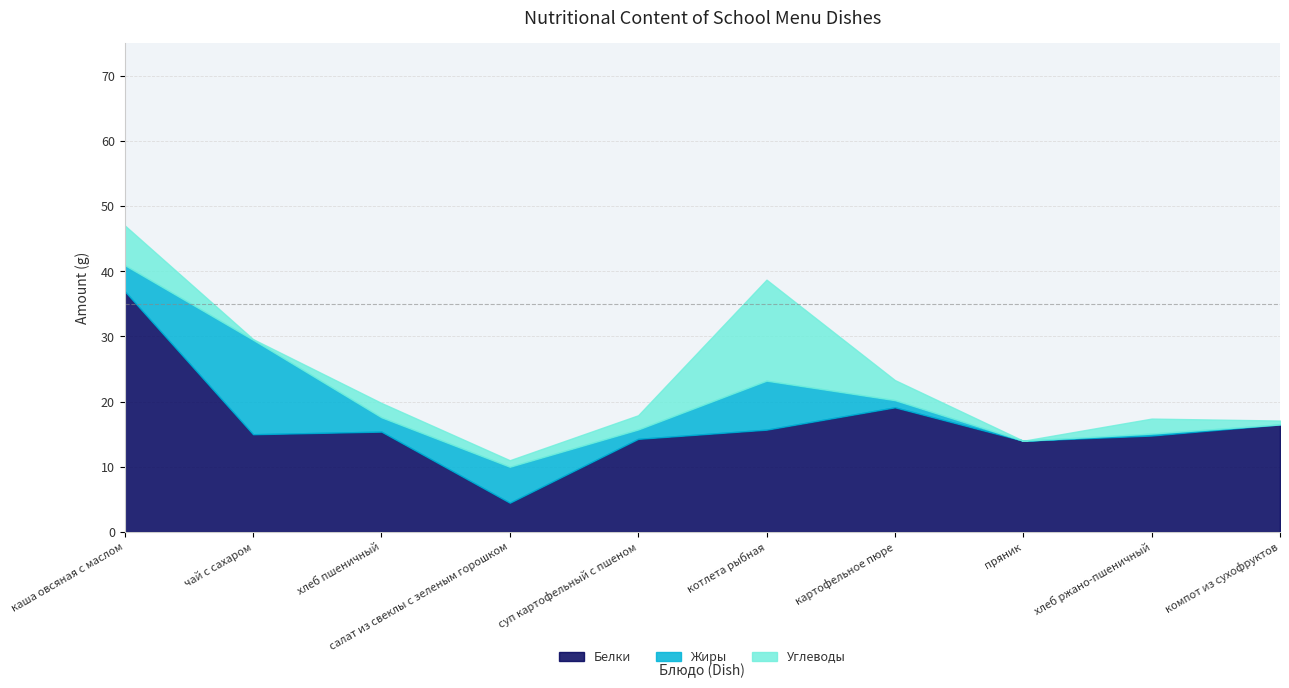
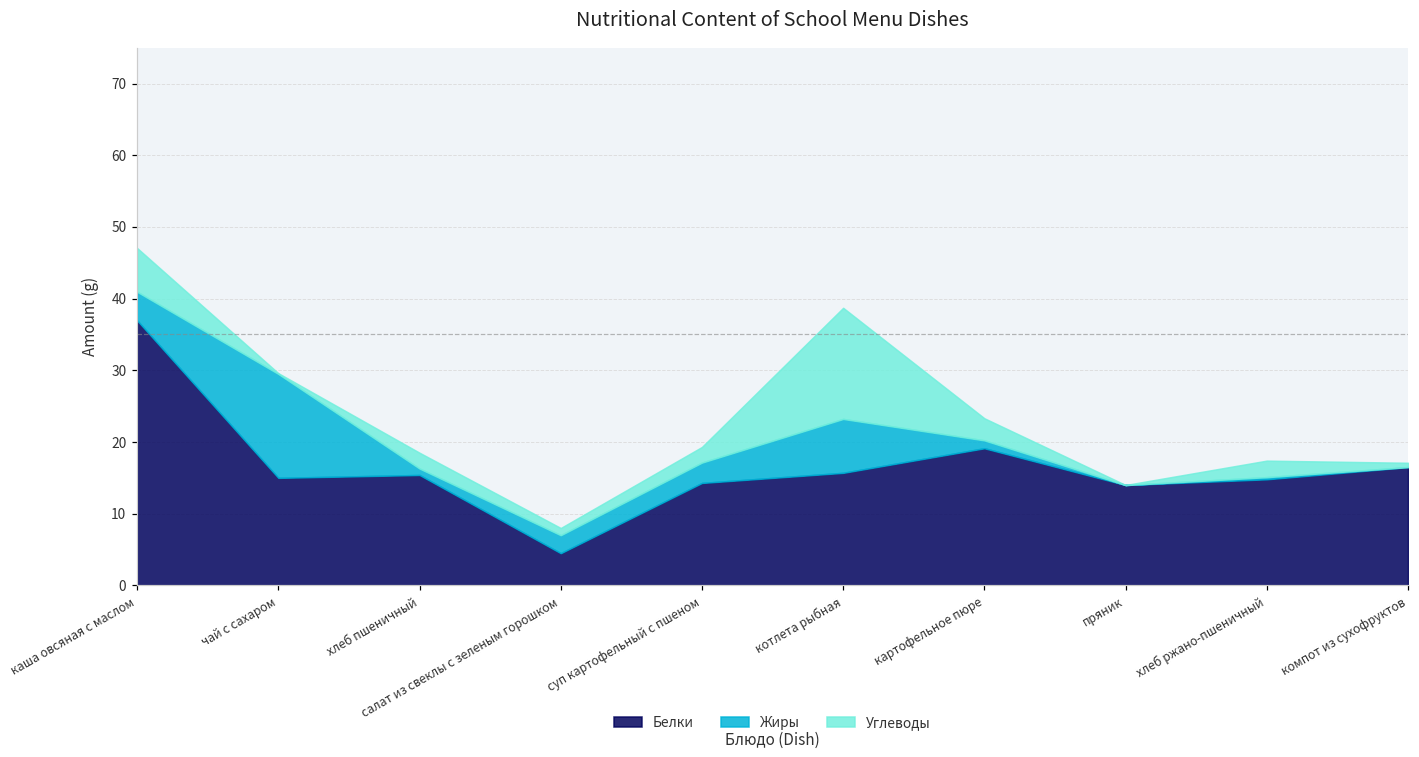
  {
    "Жиры": {
      "каша овсяная с маслом": 4,
-     "хлеб пшеничный": 2,
-     "салат из свеклы с зеленым горошком": 6,
-     "суп картофельный с пшеном": 1,
+     "хлеб пшеничный": 1,
+     "салат из свеклы с зеленым горошком": 3,
+     "суп картофельный с пшеном": 3,
      "котлета рыбная": 8,
      "картофельное пюре": 1
    }
  }
